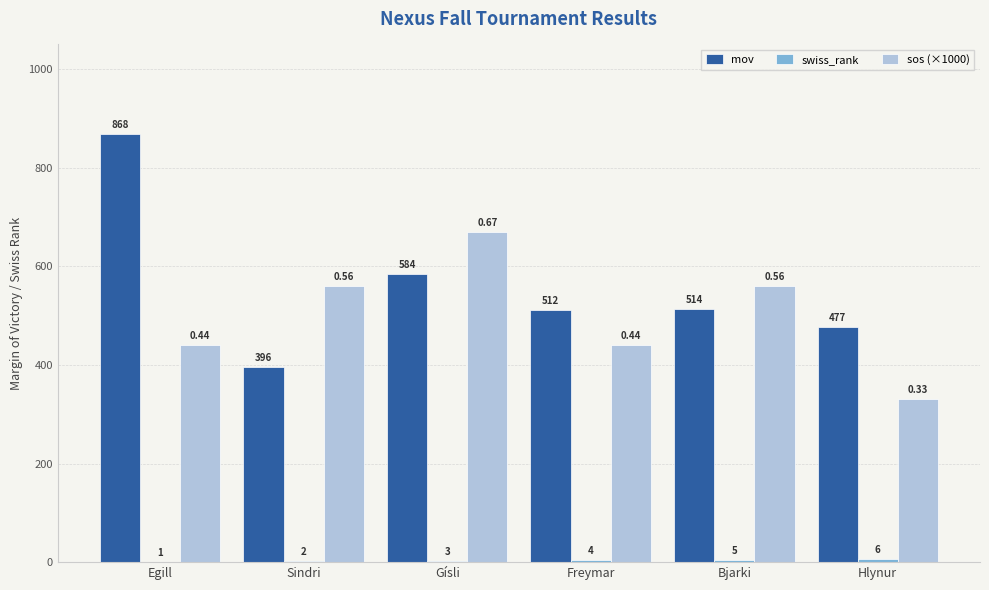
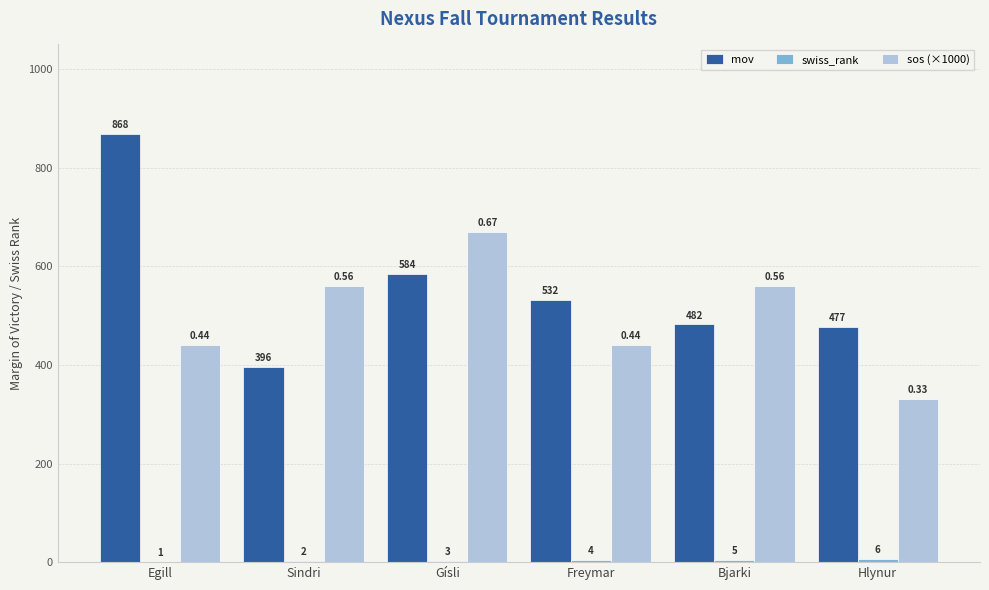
  {
    "mov": {
      "Egill": 868,
      "Sindri": 396,
      "Gísli": 584,
-     "Freymar": 512,
-     "Bjarki": 514,
+     "Freymar": 532,
+     "Bjarki": 482,
      "Hlynur": 477
    }
  }
